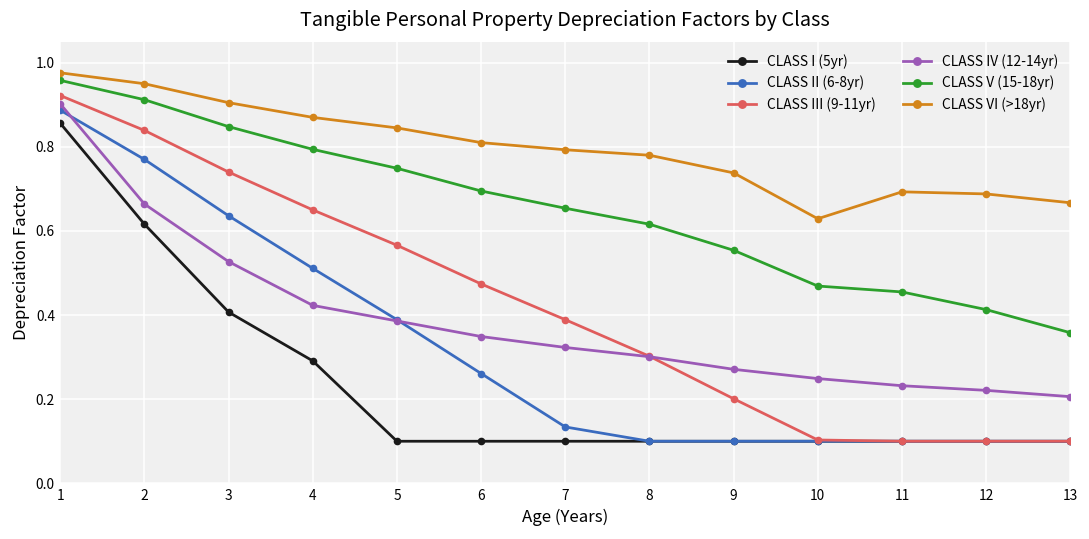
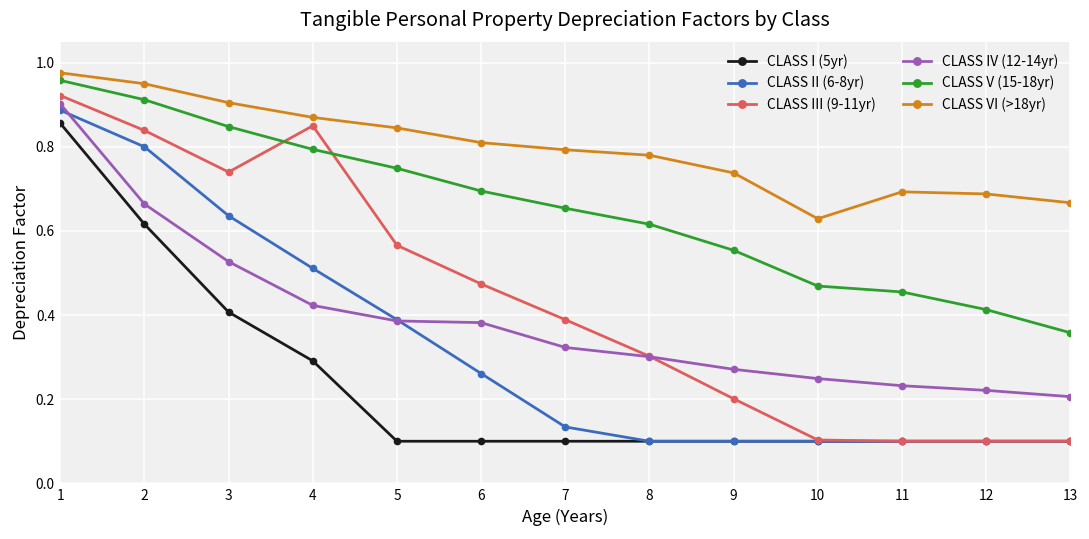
  {
    "CLASS I (5yr)": {
      "1": 0.86,
      "2": 0.62,
      "3": 0.41,
      "4": 0.29,
      "5": 0.10,
      "6": 0.10,
      "7": 0.10
    },
    "CLASS II (6-8yr)": {
      "1": 0.89,
-     "2": 0.77,
+     "2": 0.80,
      "3": 0.64,
      "4": 0.51,
      "6": 0.26,
      "7": 0.13
    },
    "CLASS III (9-11yr)": {
      "1": 0.92,
      "2": 0.84,
      "3": 0.74,
-     "4": 0.65,
+     "4": 0.85,
      "5": 0.57,
      "6": 0.47,
      "7": 0.39,
      "9": 0.20
    },
    "CLASS IV (12-14yr)": {
      "1": 0.90,
      "2": 0.66,
      "3": 0.53,
      "4": 0.42,
-     "6": 0.35,
+     "6": 0.38,
      "7": 0.32,
      "9": 0.27,
      "10": 0.25,
      "11": 0.23,
      "12": 0.22,
      "13": 0.21
    },
    "CLASS V (15-18yr)": {
      "1": 0.96,
      "2": 0.91,
      "3": 0.85,
      "4": 0.79,
      "5": 0.75,
      "6": 0.70,
      "7": 0.65,
      "8": 0.62,
      "9": 0.55,
      "10": 0.47,
      "11": 0.46,
      "12": 0.41,
      "13": 0.36
    },
    "CLASS VI (>18yr)": {
      "1": 0.98,
      "2": 0.95,
      "3": 0.91,
      "4": 0.87,
      "5": 0.85,
      "6": 0.81,
      "7": 0.79,
      "8": 0.78,
      "9": 0.74,
      "10": 0.63,
      "11": 0.69,
      "12": 0.69,
      "13": 0.67
    }
  }
